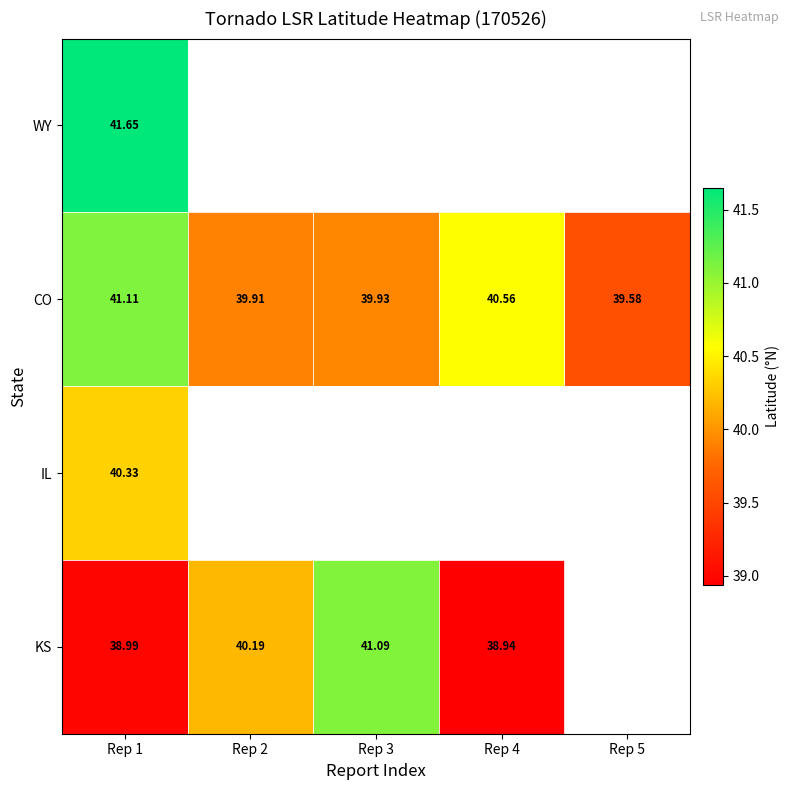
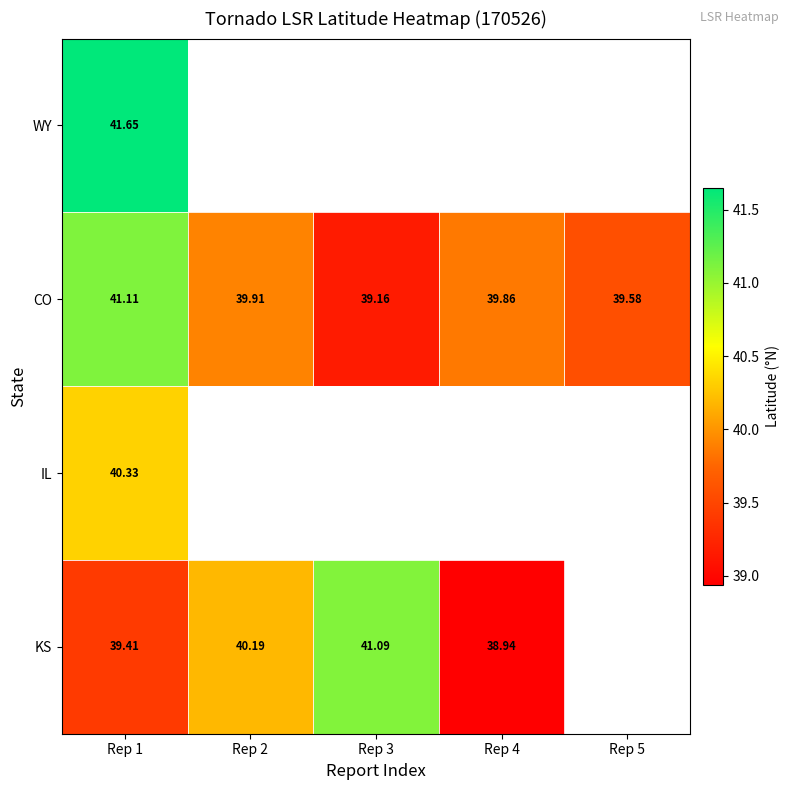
  {
    "WY": {
      "Rep 1": 41.65
    },
    "CO": {
      "Rep 1": 41.11,
      "Rep 2": 39.91,
-     "Rep 3": 39.93,
-     "Rep 4": 40.56,
+     "Rep 3": 39.16,
+     "Rep 4": 39.86,
      "Rep 5": 39.58
    },
    "IL": {
      "Rep 1": 40.33
    },
    "KS": {
-     "Rep 1": 38.99,
+     "Rep 1": 39.41,
      "Rep 2": 40.19,
      "Rep 3": 41.09,
      "Rep 4": 38.94
    }
  }
